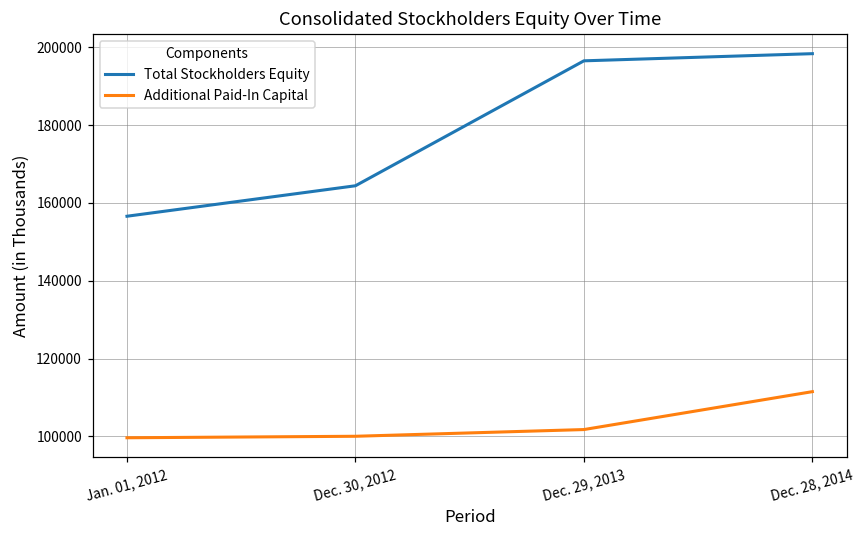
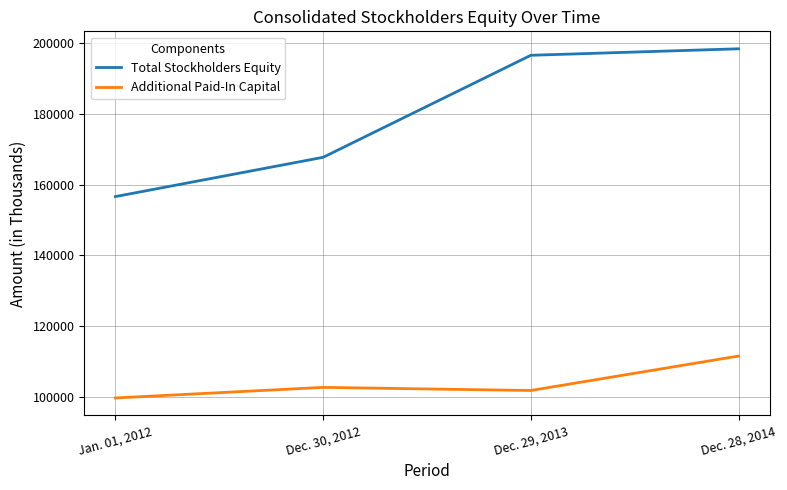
  {
    "Total Stockholders Equity": {
      "Jan. 01, 2012": 157000,
-     "Dec. 30, 2012": 164000,
+     "Dec. 30, 2012": 168000,
      "Dec. 29, 2013": 197000,
      "Dec. 28, 2014": 198000
    },
    "Additional Paid-In Capital": {
      "Jan. 01, 2012": 100000,
-     "Dec. 30, 2012": 100000,
+     "Dec. 30, 2012": 103000,
      "Dec. 29, 2013": 102000,
      "Dec. 28, 2014": 112000
    }
  }
